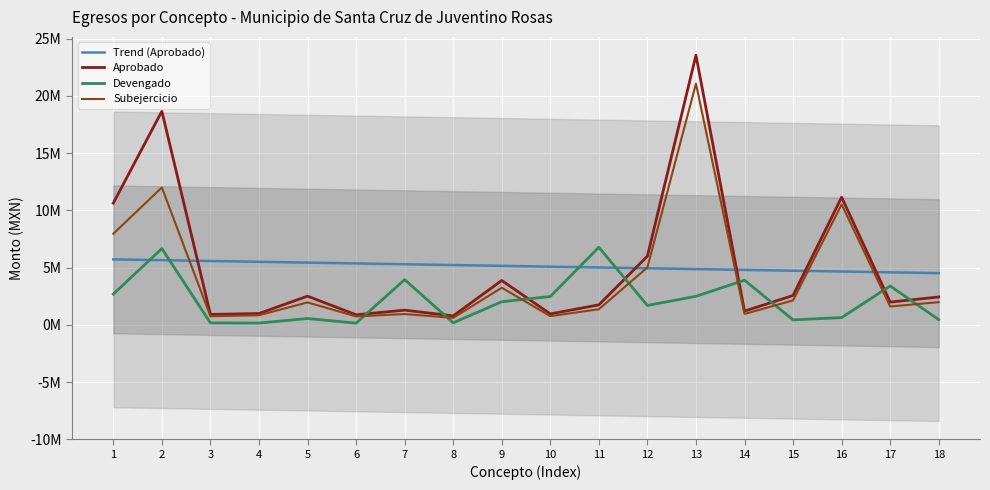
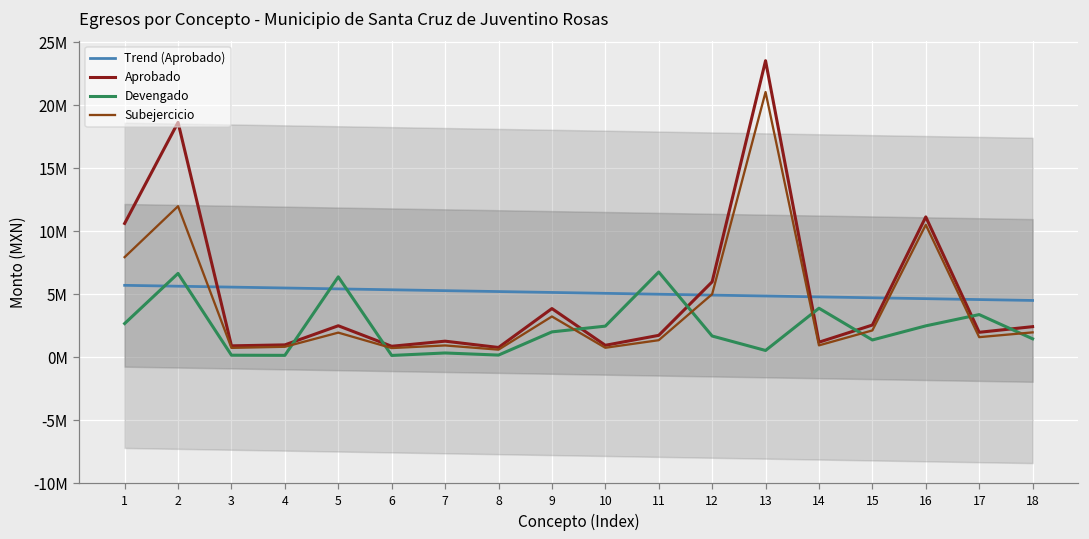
  {
    "Trend (Aprobado)": {
      "1": 5700000,
      "2": 5600000,
      "3": 5600000,
      "4": 5500000,
      "5": 5400000,
      "6": 5400000,
      "7": 5300000,
      "8": 5200000,
      "9": 5100000,
      "10": 5100000,
      "11": 5000000,
      "13": 4900000,
      "14": 4800000,
      "15": 4700000,
      "16": 4700000,
      "17": 4600000,
      "18": 4500000
    },
    "Devengado": {
      "1": 2700000,
      "2": 6700000,
      "3": 200000,
      "4": 200000,
-     "5": 500000,
+     "5": 6400000,
      "6": 100000,
-     "7": 3900000,
+     "7": 300000,
      "8": 200000,
      "9": 2000000,
      "10": 2500000,
      "11": 6800000,
      "12": 1700000,
-     "13": 2500000,
+     "13": 500000,
      "14": 3900000,
-     "15": 400000,
-     "16": 600000,
+     "15": 1400000,
+     "16": 2500000,
      "17": 3400000,
-     "18": 500000
+     "18": 1500000
    }
  }
